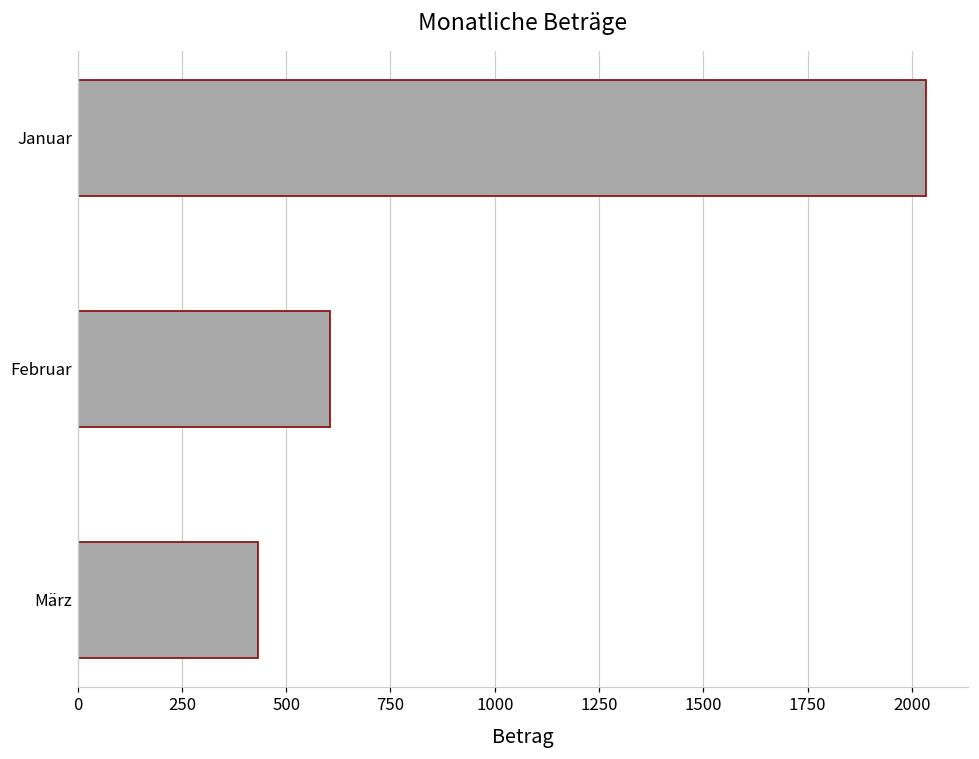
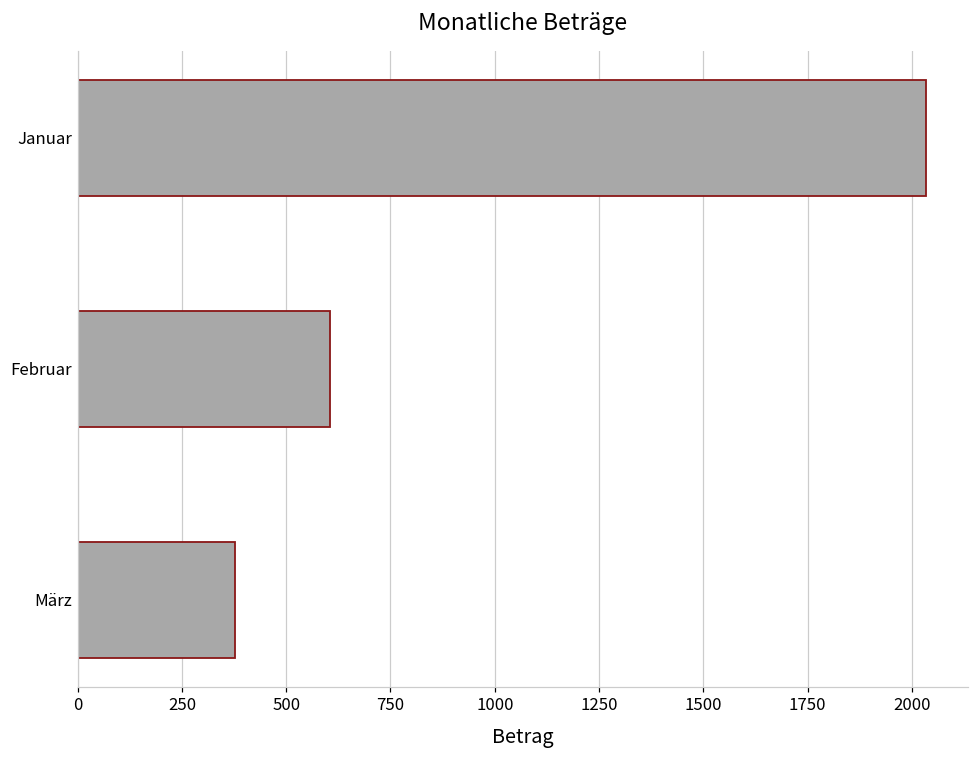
  {
    "Januar": 2030,
    "Februar": 610,
-   "März": 430
+   "März": 380
  }
